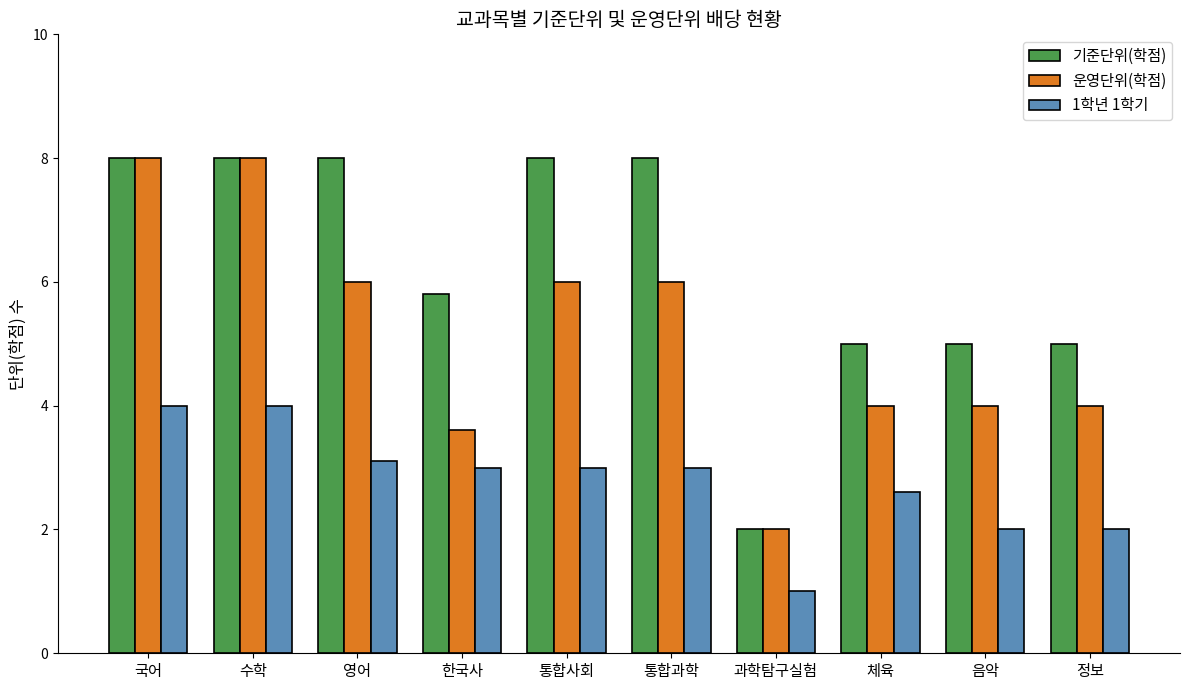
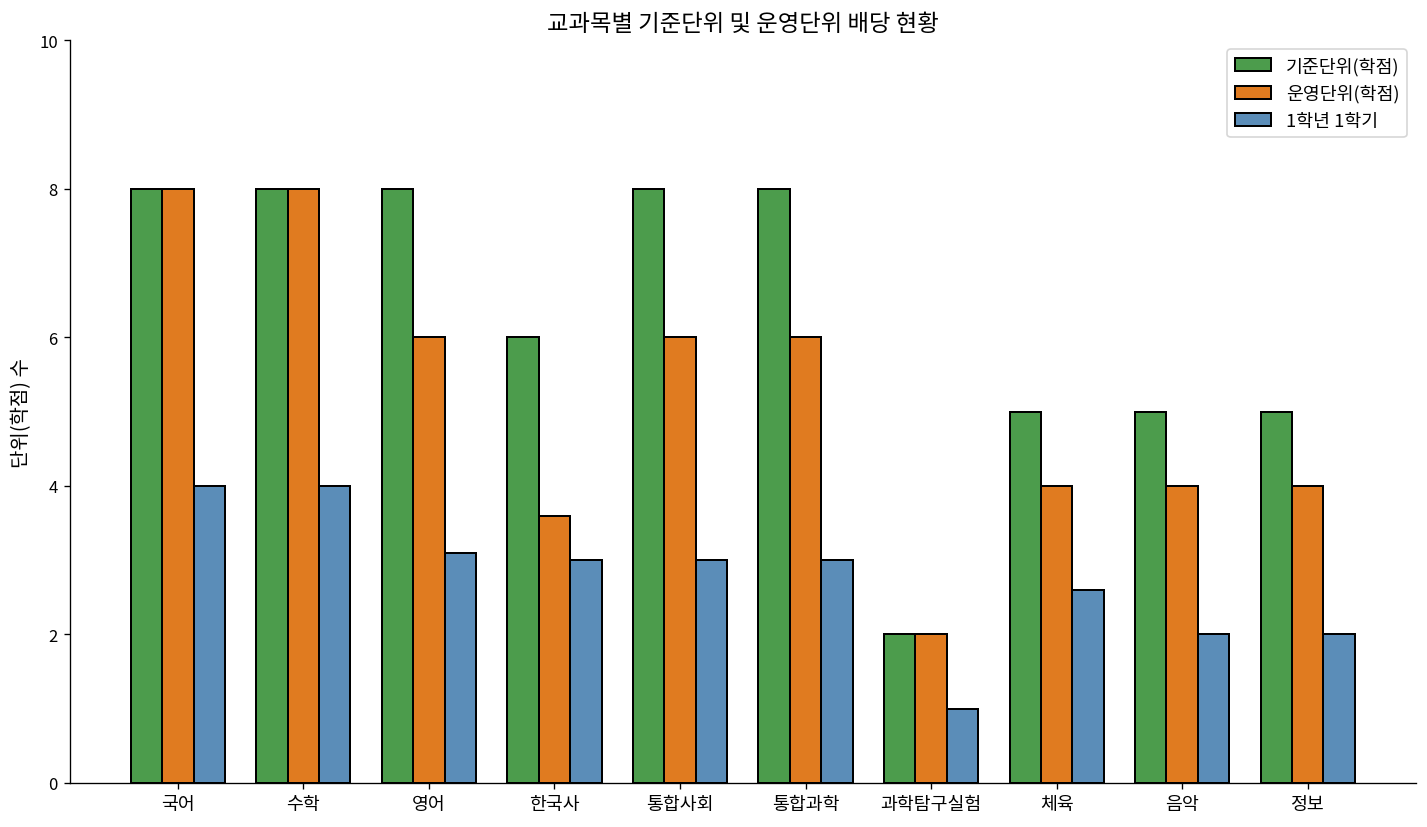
  {
    "기준단위(학점)": {
      "국어": 8.0,
      "수학": 8.0,
      "영어": 8.0,
-     "한국사": 5.8,
+     "한국사": 6.0,
      "통합사회": 8.0,
      "통합과학": 8.0,
      "과학탐구실험": 2.0,
      "체육": 5.0,
      "음악": 5.0,
      "정보": 5.0
    },
    "운영단위(학점)": {
      "국어": 8.0,
      "수학": 8.0,
      "영어": 6.0,
      "한국사": 3.6,
      "통합사회": 6.0,
      "통합과학": 6.0,
      "과학탐구실험": 2.0,
      "체육": 4.0,
      "음악": 4.0,
      "정보": 4.0
    },
    "1학년 1학기": {
      "국어": 4.0,
      "수학": 4.0,
      "영어": 3.1,
      "한국사": 3.0,
      "통합사회": 3.0,
      "통합과학": 3.0,
      "과학탐구실험": 1.0,
      "체육": 2.6,
      "음악": 2.0,
      "정보": 2.0
    }
  }
